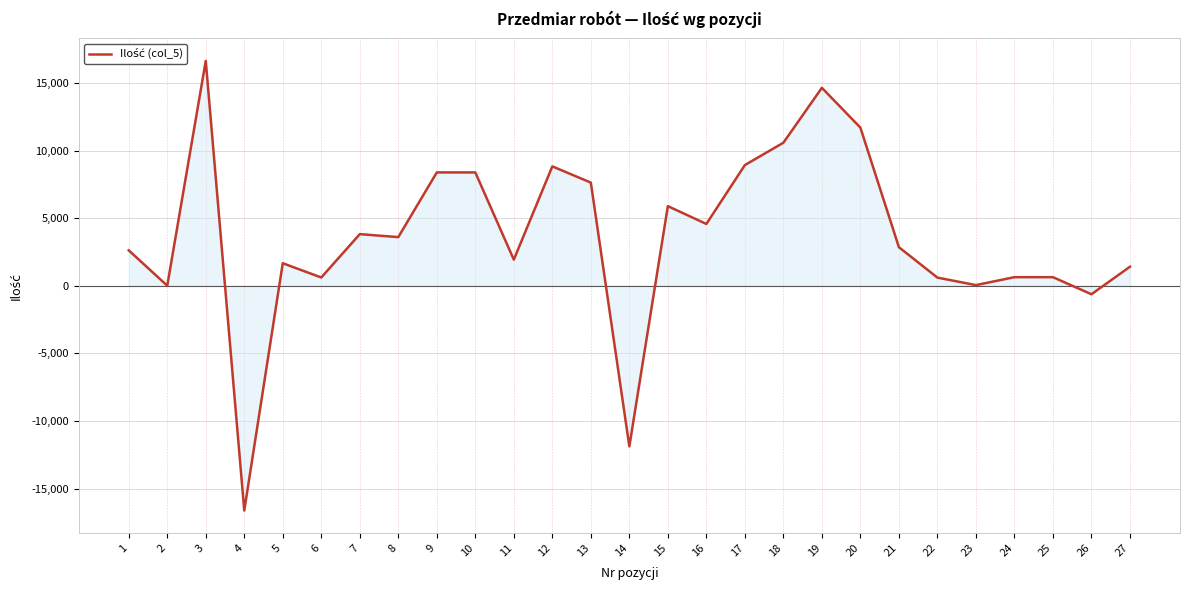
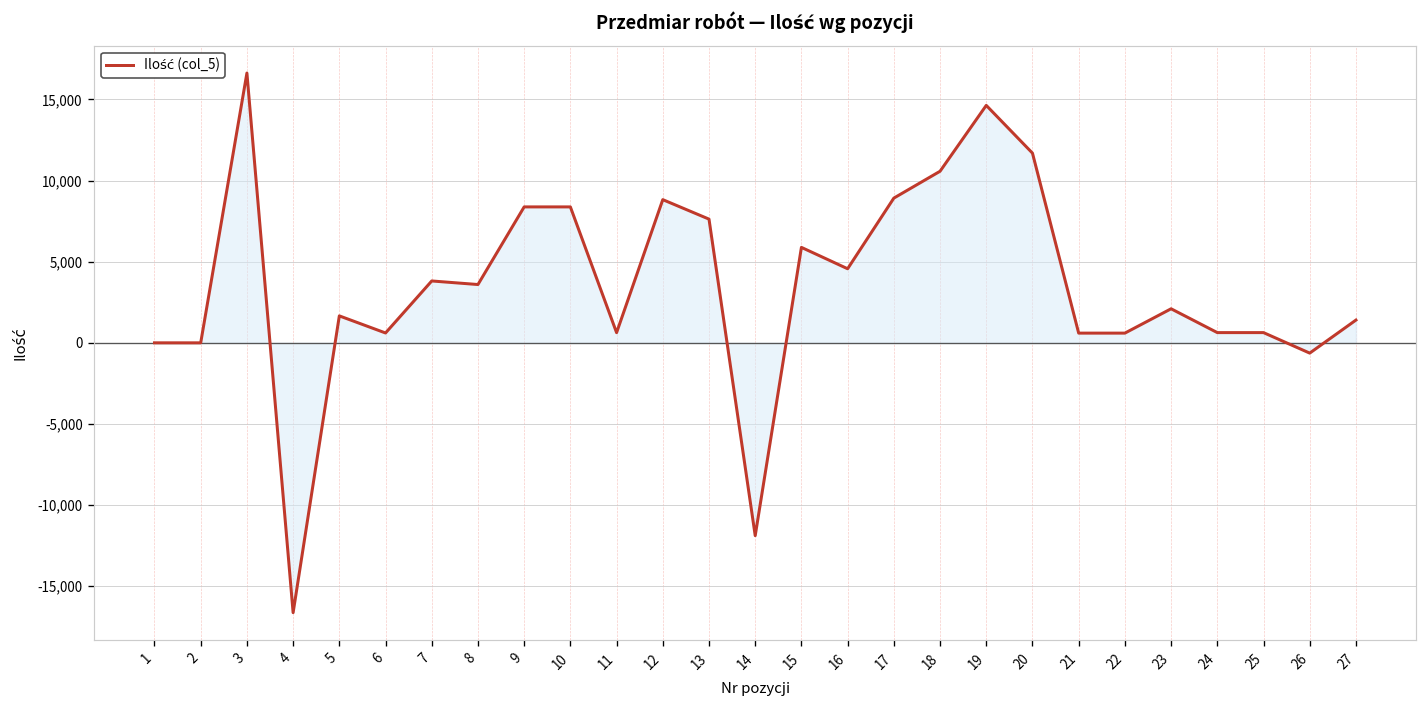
  {
    "Ilość (col_5)": {
-     "1": "2,600",
+     "1": "0",
      "4": "-16,600",
-     "11": "1,900",
+     "11": "600",
      "14": "-11,900",
-     "21": "2,800",
-     "23": "0",
+     "21": "600",
+     "23": "2,100",
      "26": "-600"
    }
  }
